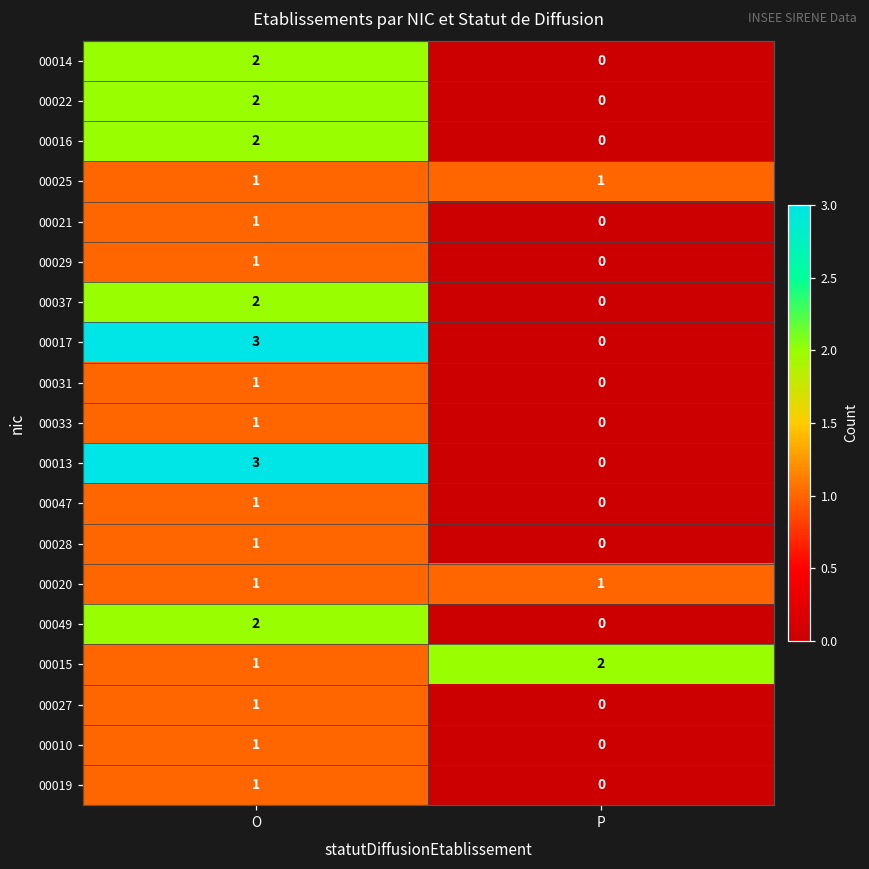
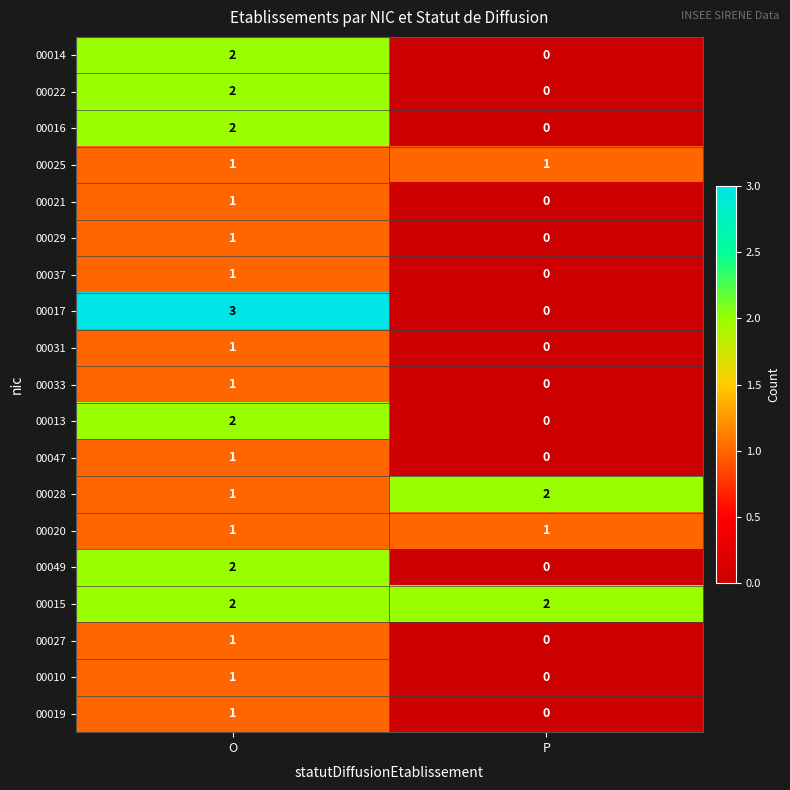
  {
    "00014": {
      "O": 2,
      "P": 0
    },
    "00022": {
      "O": 2,
      "P": 0
    },
    "00016": {
      "O": 2,
      "P": 0
    },
    "00025": {
      "O": 1,
      "P": 1
    },
    "00021": {
      "O": 1,
      "P": 0
    },
    "00029": {
      "O": 1,
      "P": 0
    },
    "00037": {
-     "O": 2,
+     "O": 1,
      "P": 0
    },
    "00017": {
      "O": 3,
      "P": 0
    },
    "00031": {
      "O": 1,
      "P": 0
    },
    "00033": {
      "O": 1,
      "P": 0
    },
    "00013": {
-     "O": 3,
+     "O": 2,
      "P": 0
    },
    "00047": {
      "O": 1,
      "P": 0
    },
    "00028": {
      "O": 1,
-     "P": 0
+     "P": 2
    },
    "00020": {
      "O": 1,
      "P": 1
    },
    "00049": {
      "O": 2,
      "P": 0
    },
    "00015": {
-     "O": 1,
+     "O": 2,
      "P": 2
    },
    "00027": {
      "O": 1,
      "P": 0
    },
    "00010": {
      "O": 1,
      "P": 0
    },
    "00019": {
      "O": 1,
      "P": 0
    }
  }
